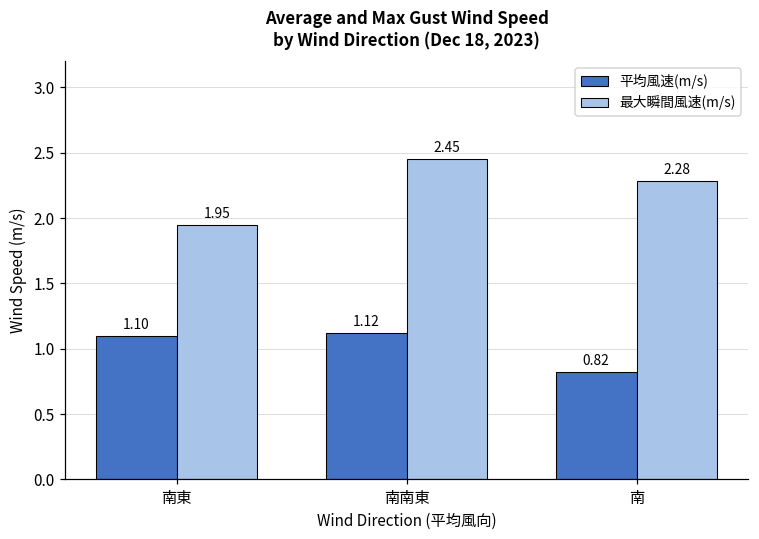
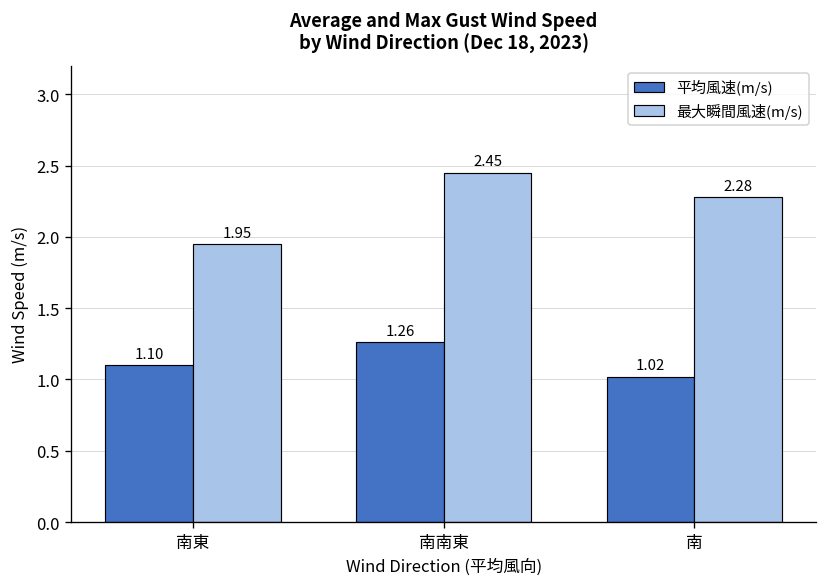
  {
    "平均風速(m/s)": {
      "南東": 1.10,
-     "南南東": 1.12,
-     "南": 0.82
+     "南南東": 1.26,
+     "南": 1.02
    },
    "最大瞬間風速(m/s)": {
      "南東": 1.95,
      "南南東": 2.45,
      "南": 2.28
    }
  }
